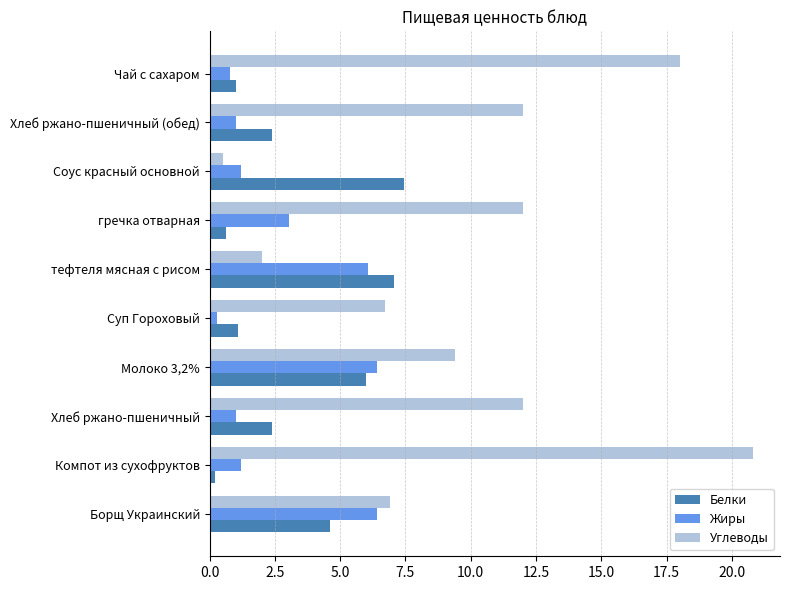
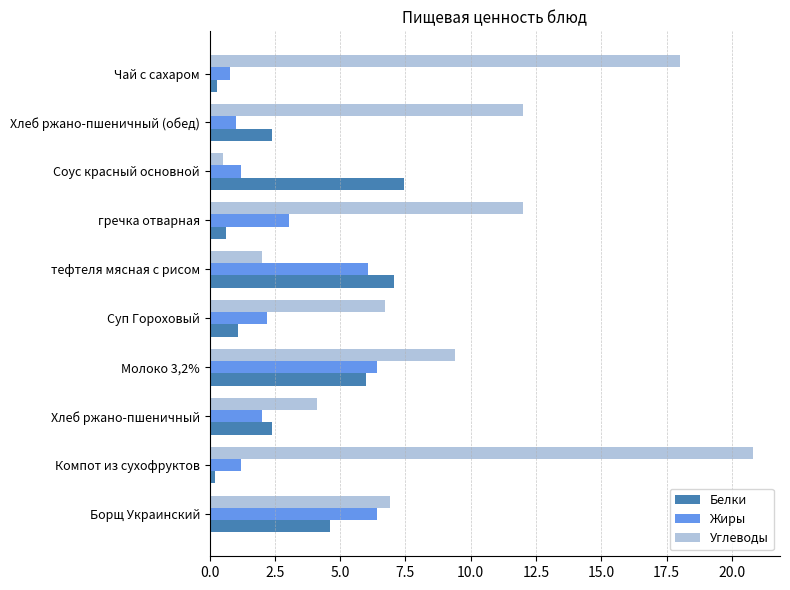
  {
    "Белки": {
-     "Чай с сахаром": 1.0,
+     "Чай с сахаром": 0.3,
      "Хлеб ржано-пшеничный (обед)": 2.4,
      "Соус красный основной": 7.4,
      "гречка отварная": 0.6,
      "тефтеля мясная с рисом": 7.1,
      "Суп Гороховый": 1.1,
      "Молоко 3,2%": 6.0,
      "Хлеб ржано-пшеничный": 2.4,
      "Компот из сухофруктов": 0.2,
      "Борщ Украинский": 4.6
    },
    "Жиры": {
      "Чай с сахаром": 0.8,
      "Хлеб ржано-пшеничный (обед)": 1.0,
      "Соус красный основной": 1.2,
      "гречка отварная": 3.0,
      "тефтеля мясная с рисом": 6.1,
-     "Суп Гороховый": 0.3,
+     "Суп Гороховый": 2.2,
      "Молоко 3,2%": 6.4,
-     "Хлеб ржано-пшеничный": 1,
+     "Хлеб ржано-пшеничный": 2,
      "Компот из сухофруктов": 1.2,
      "Борщ Украинский": 6.4
    },
    "Углеводы": {
      "Чай с сахаром": 18.0,
      "Хлеб ржано-пшеничный (обед)": 12.0,
      "Соус красный основной": 0.5,
      "гречка отварная": 12.0,
      "тефтеля мясная с рисом": 2.0,
      "Суп Гороховый": 6.7,
      "Молоко 3,2%": 9.4,
-     "Хлеб ржано-пшеничный": 12.0,
+     "Хлеб ржано-пшеничный": 4.1,
      "Компот из сухофруктов": 20.8,
      "Борщ Украинский": 6.9
    }
  }
